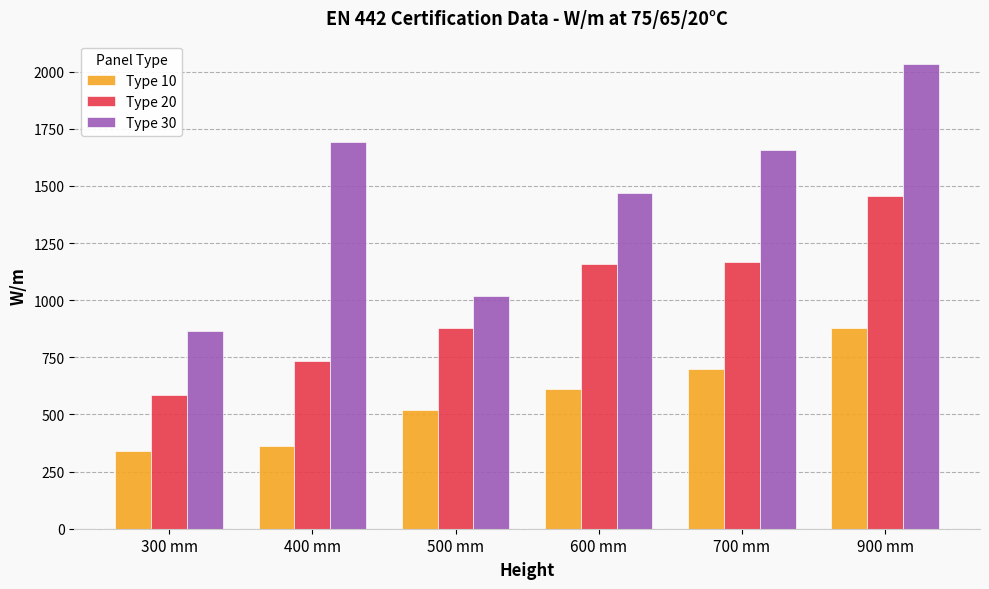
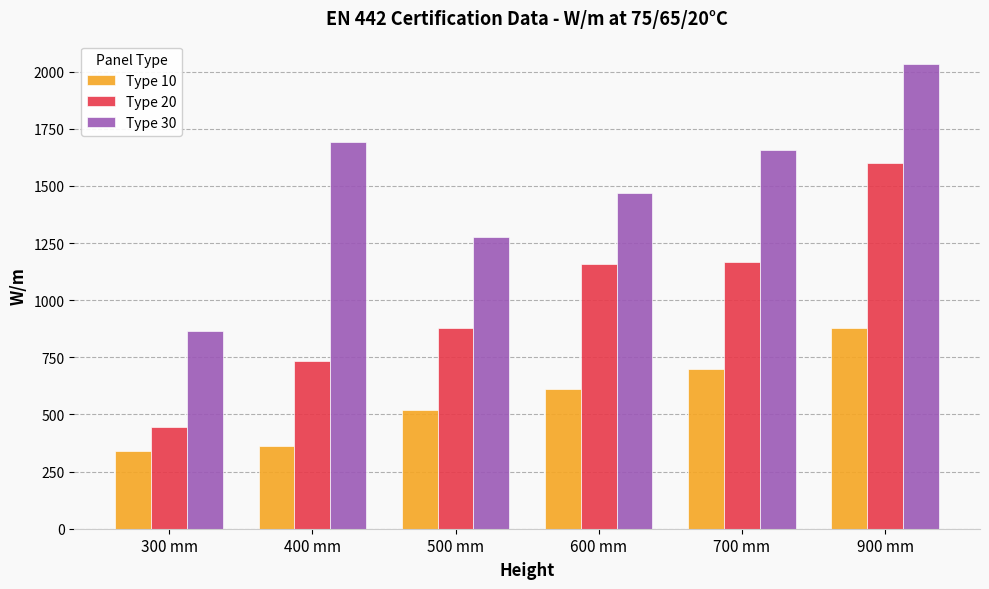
  {
    "Type 10": {
      "300 mm": 340,
      "400 mm": 360,
      "500 mm": 520,
      "600 mm": 610,
      "700 mm": 700,
      "900 mm": 880
    },
    "Type 20": {
-     "300 mm": 590,
+     "300 mm": 450,
      "400 mm": 730,
      "500 mm": 880,
      "600 mm": 1160,
      "700 mm": 1170,
-     "900 mm": 1460
+     "900 mm": 1600
    },
    "Type 30": {
      "300 mm": 870,
      "400 mm": 1690,
-     "500 mm": 1020,
+     "500 mm": 1280,
      "600 mm": 1470,
      "700 mm": 1660,
      "900 mm": 2030
    }
  }
